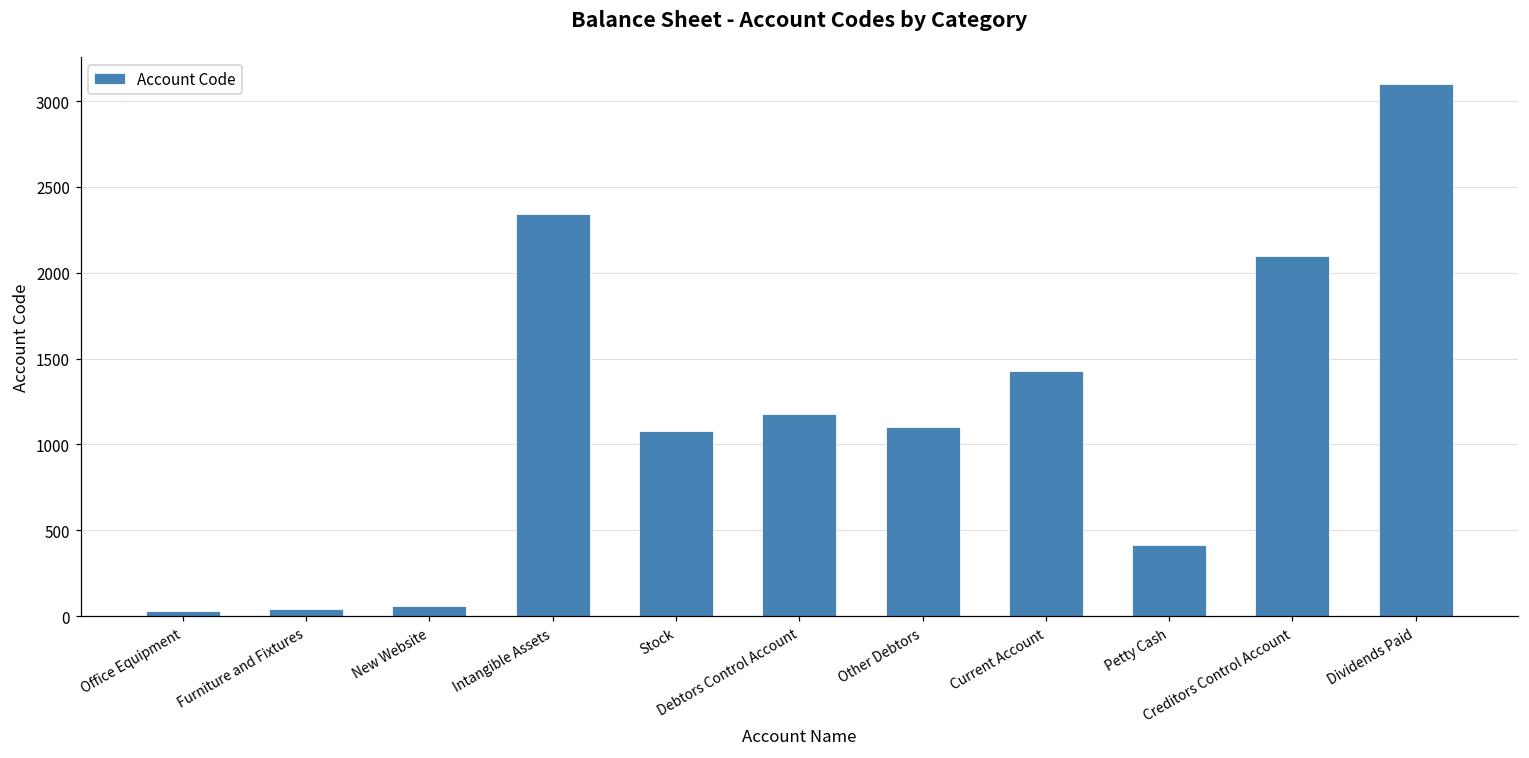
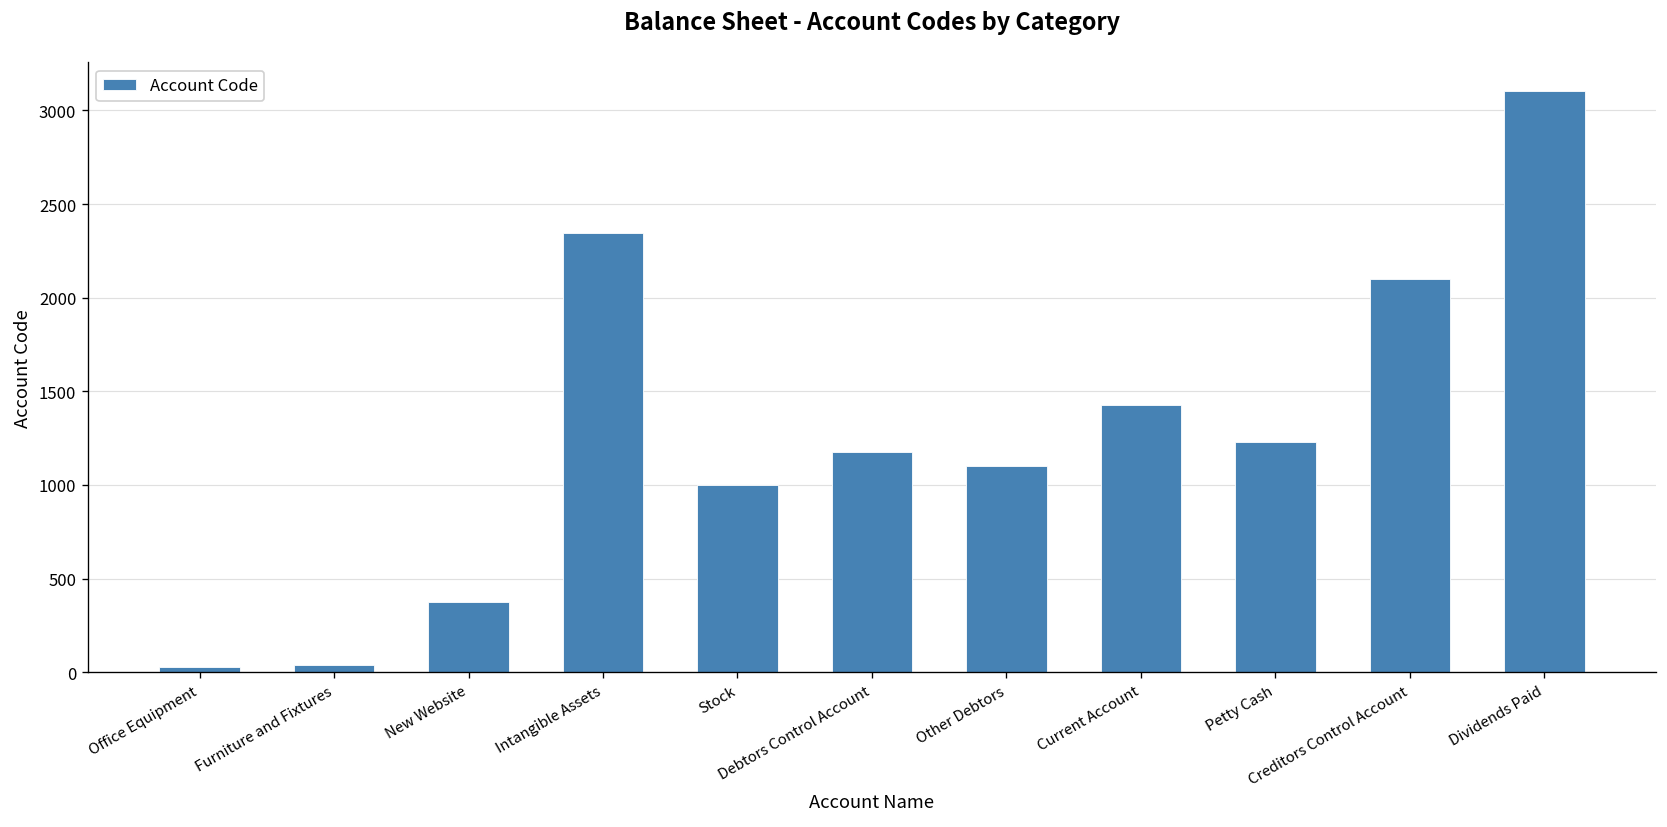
  {
    "Office Equipment": 30,
    "Furniture and Fixtures": 40,
-   "New Website": 60,
+   "New Website": 370,
    "Intangible Assets": 2340,
-   "Stock": 1080,
+   "Stock": 1000,
    "Debtors Control Account": 1180,
    "Other Debtors": 1100,
    "Current Account": 1430,
-   "Petty Cash": 420,
+   "Petty Cash": 1230,
    "Creditors Control Account": 2100,
    "Dividends Paid": 3100
  }
